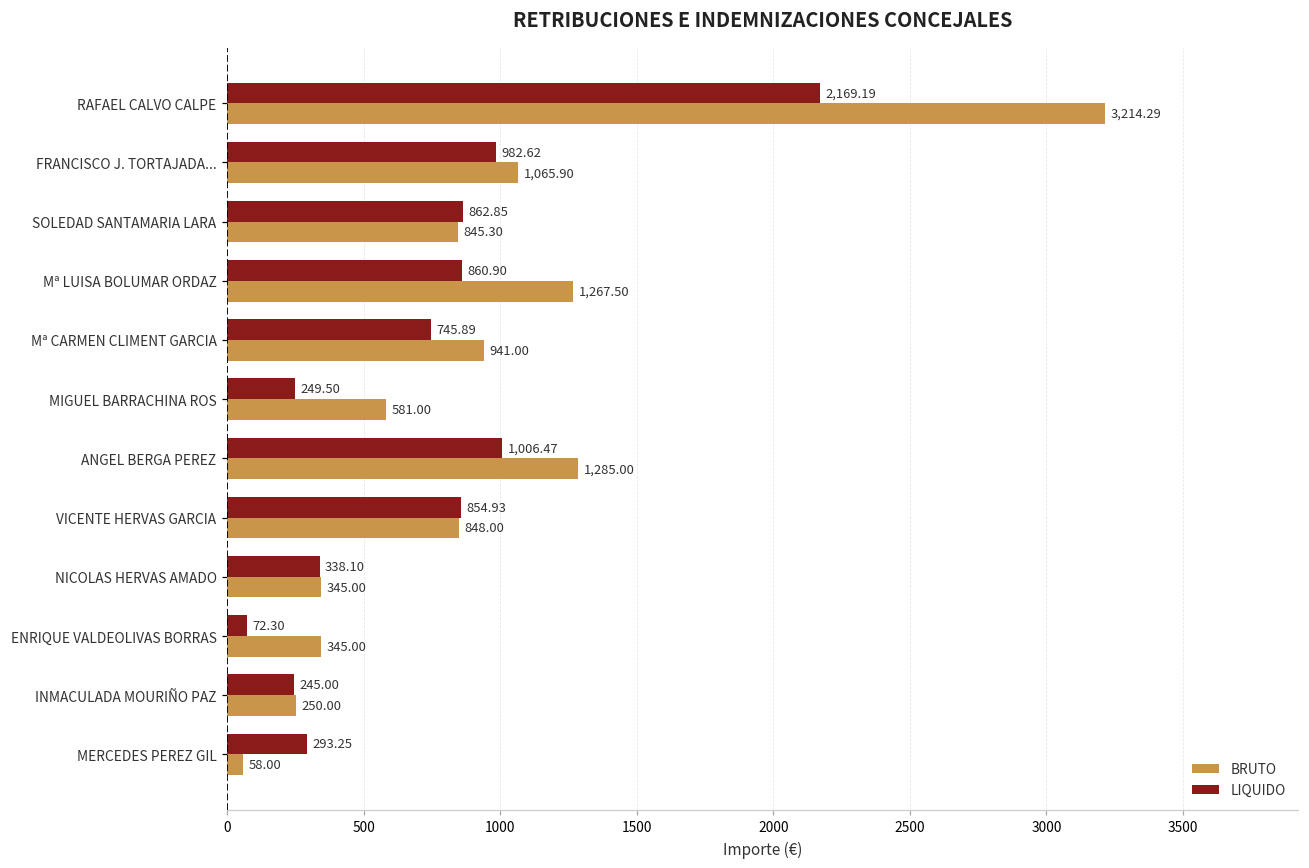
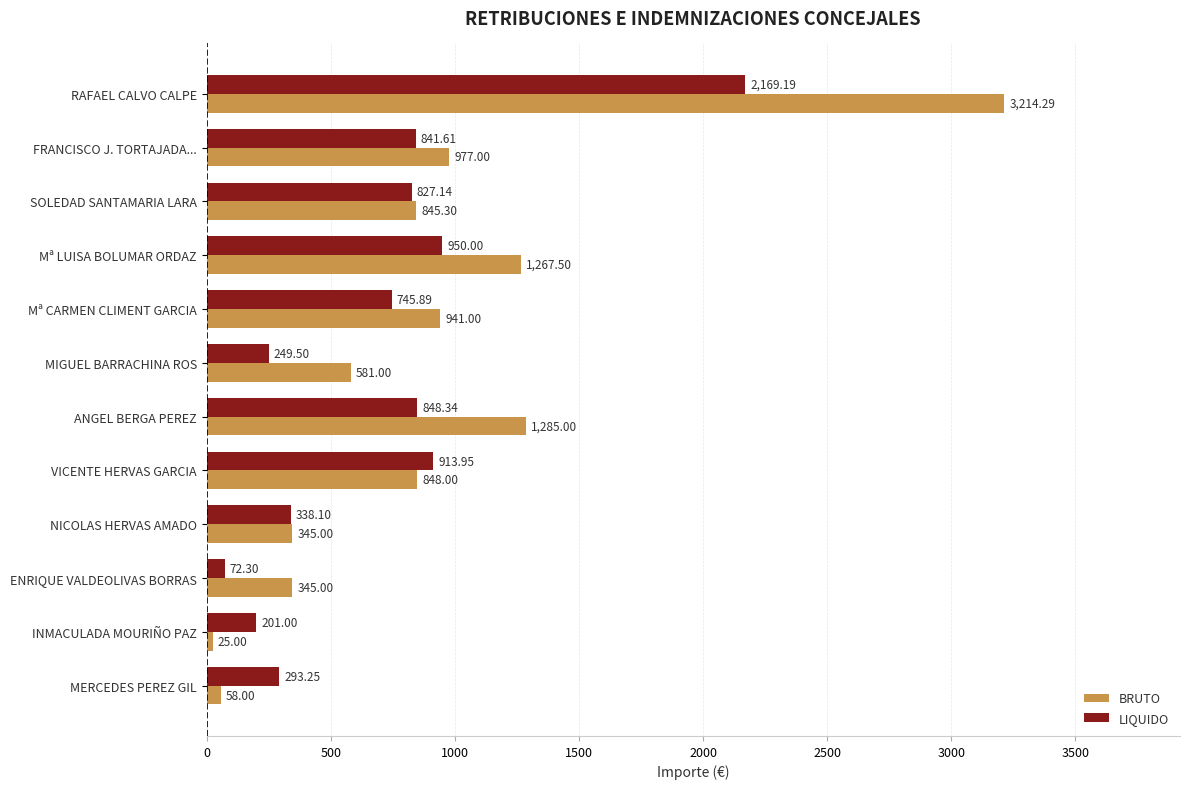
  {
    "BRUTO": {
      "RAFAEL CALVO CALPE": "3,214.29",
-     "FRANCISCO J. TORTAJADA...": "1,065.90",
+     "FRANCISCO J. TORTAJADA...": "977.00",
      "SOLEDAD SANTAMARIA LARA": "845.30",
      "Mª LUISA BOLUMAR ORDAZ": "1,267.50",
      "Mª CARMEN CLIMENT GARCIA": "941.00",
      "MIGUEL BARRACHINA ROS": "581.00",
      "ANGEL BERGA PEREZ": "1,285.00",
      "VICENTE HERVAS GARCIA": "848.00",
      "NICOLAS HERVAS AMADO": "345.00",
      "ENRIQUE VALDEOLIVAS BORRAS": "345.00",
-     "INMACULADA MOURIÑO PAZ": "250.00",
+     "INMACULADA MOURIÑO PAZ": "25.00",
      "MERCEDES PEREZ GIL": "58.00"
    },
    "LIQUIDO": {
      "RAFAEL CALVO CALPE": "2,169.19",
-     "FRANCISCO J. TORTAJADA...": "982.62",
-     "SOLEDAD SANTAMARIA LARA": "862.85",
-     "Mª LUISA BOLUMAR ORDAZ": "860.90",
+     "FRANCISCO J. TORTAJADA...": "841.61",
+     "SOLEDAD SANTAMARIA LARA": "827.14",
+     "Mª LUISA BOLUMAR ORDAZ": "950.00",
      "Mª CARMEN CLIMENT GARCIA": "745.89",
      "MIGUEL BARRACHINA ROS": "249.50",
-     "ANGEL BERGA PEREZ": "1,006.47",
-     "VICENTE HERVAS GARCIA": "854.93",
+     "ANGEL BERGA PEREZ": "848.34",
+     "VICENTE HERVAS GARCIA": "913.95",
      "NICOLAS HERVAS AMADO": "338.10",
      "ENRIQUE VALDEOLIVAS BORRAS": "72.30",
-     "INMACULADA MOURIÑO PAZ": "245.00",
+     "INMACULADA MOURIÑO PAZ": "201.00",
      "MERCEDES PEREZ GIL": "293.25"
    }
  }
